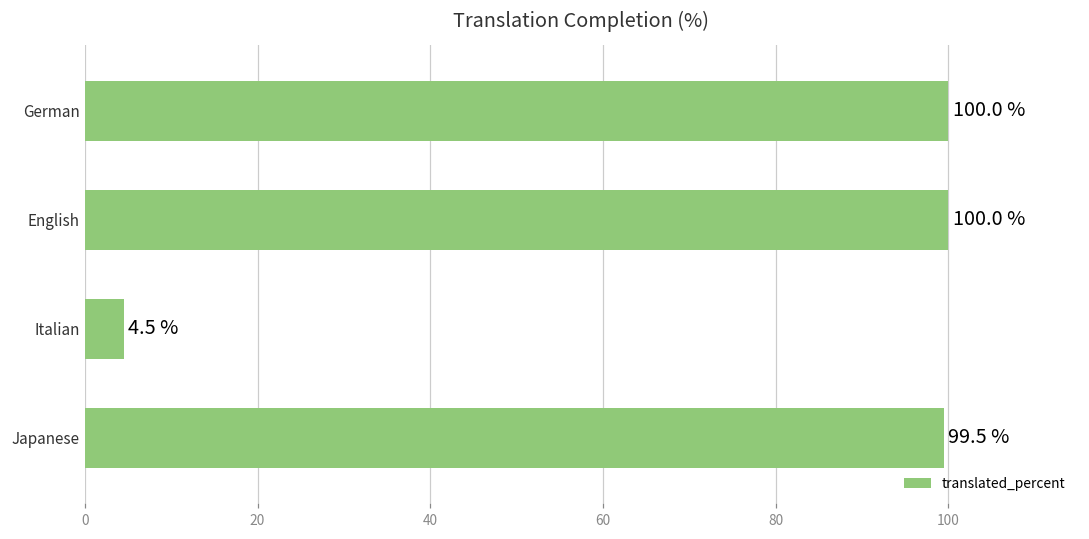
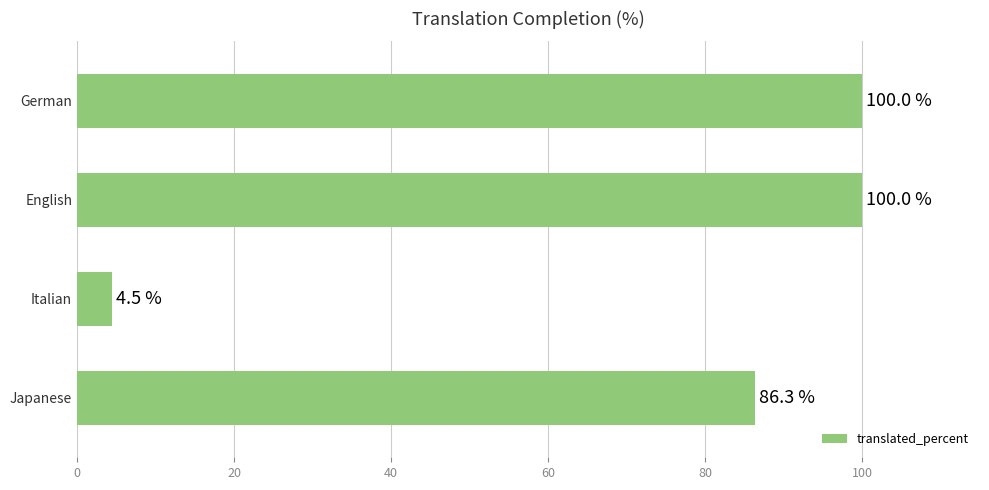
  {
    "German": "100.0 %",
    "English": "100.0 %",
    "Italian": "4.5 %",
-   "Japanese": "99.5 %"
+   "Japanese": "86.3 %"
  }
